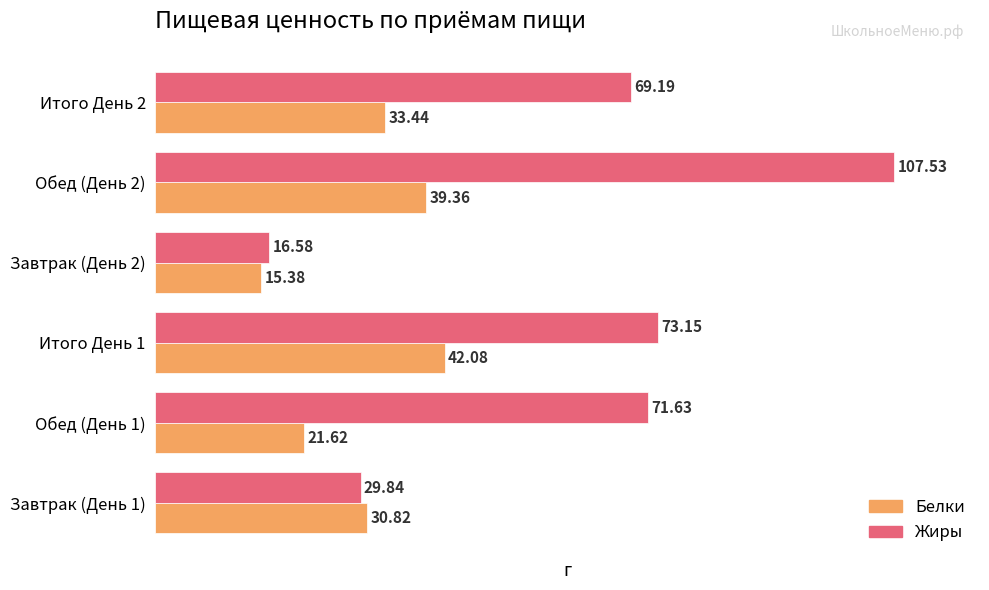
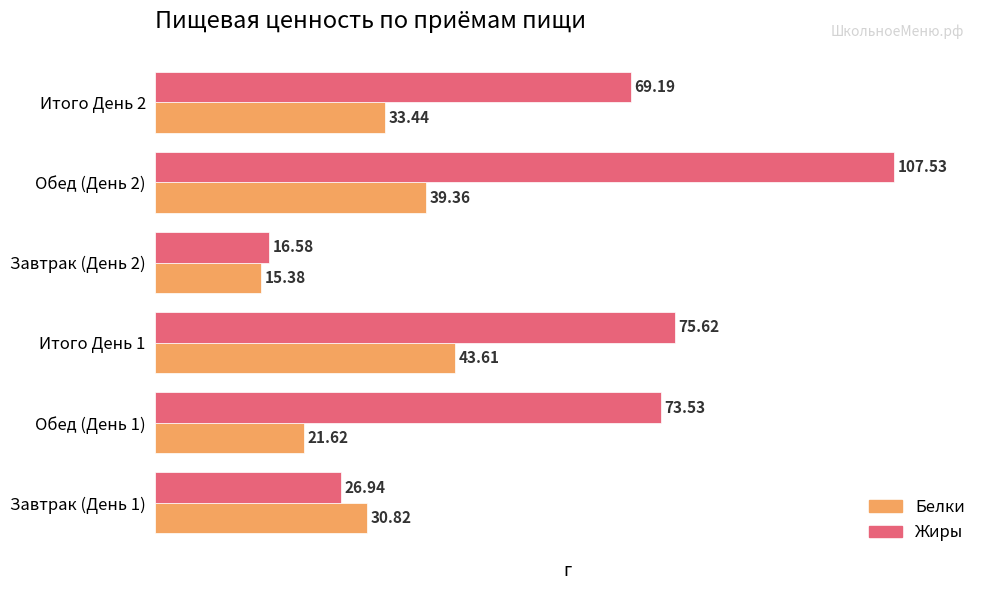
  {
    "Белки": {
      "Итого День 2": 33.44,
      "Обед (День 2)": 39.36,
      "Завтрак (День 2)": 15.38,
-     "Итого День 1": 42.08,
+     "Итого День 1": 43.61,
      "Обед (День 1)": 21.62,
      "Завтрак (День 1)": 30.82
    },
    "Жиры": {
      "Итого День 2": 69.19,
      "Обед (День 2)": 107.53,
      "Завтрак (День 2)": 16.58,
-     "Итого День 1": 73.15,
-     "Обед (День 1)": 71.63,
-     "Завтрак (День 1)": 29.84
+     "Итого День 1": 75.62,
+     "Обед (День 1)": 73.53,
+     "Завтрак (День 1)": 26.94
    }
  }
